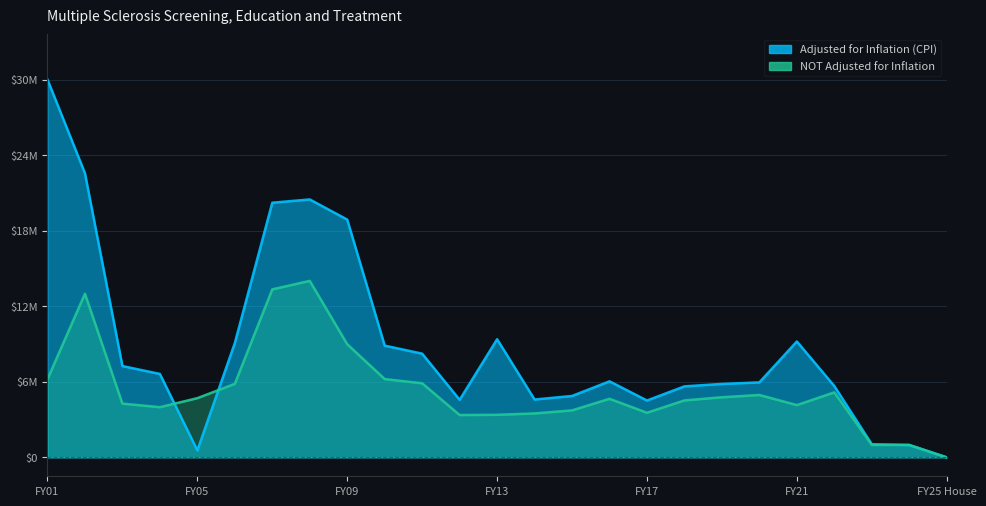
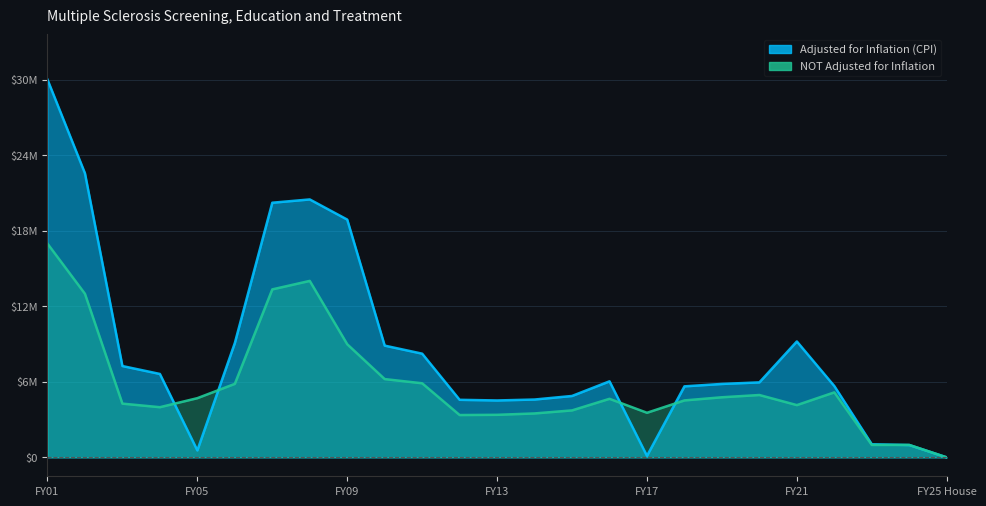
  {
    "Adjusted for Inflation (CPI)": {
      "FY01": "$30300000",
      "FY05": "$600000",
      "FY09": "$19100000",
-     "FY13": "$9500000",
-     "FY17": "$4600000",
+     "FY13": "$4600000",
+     "FY17": "$100000",
      "FY21": "$9300000"
    },
    "NOT Adjusted for Inflation": {
-     "FY01": "$6300000",
+     "FY01": "$17200000",
      "FY05": "$4800000",
      "FY09": "$9100000",
      "FY13": "$3400000",
      "FY17": "$3600000",
      "FY21": "$4200000"
    }
  }
